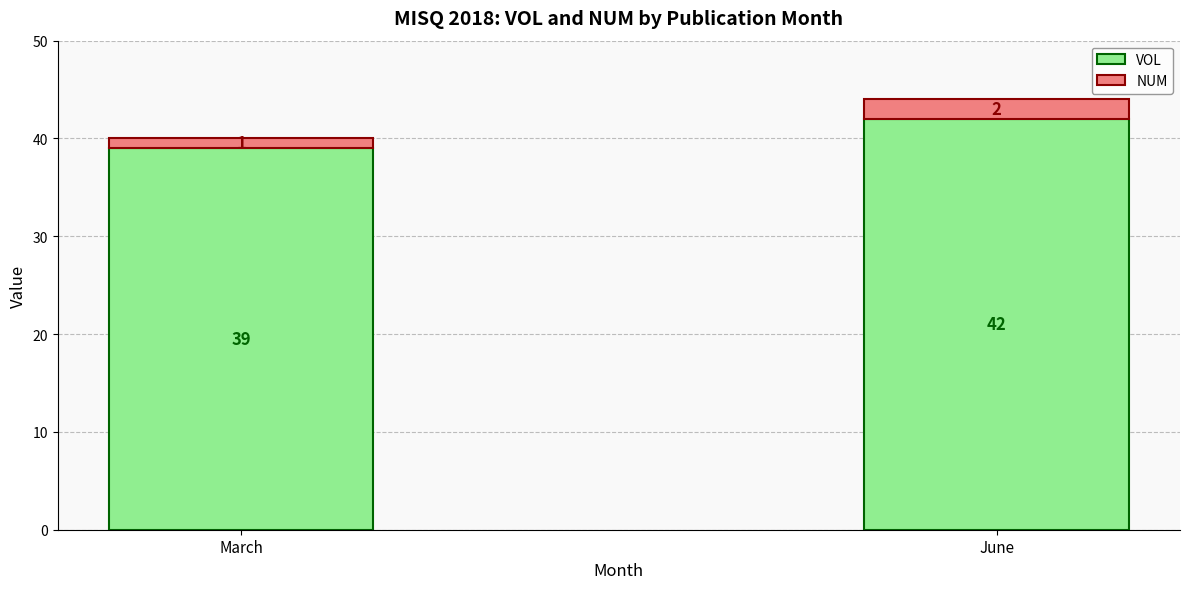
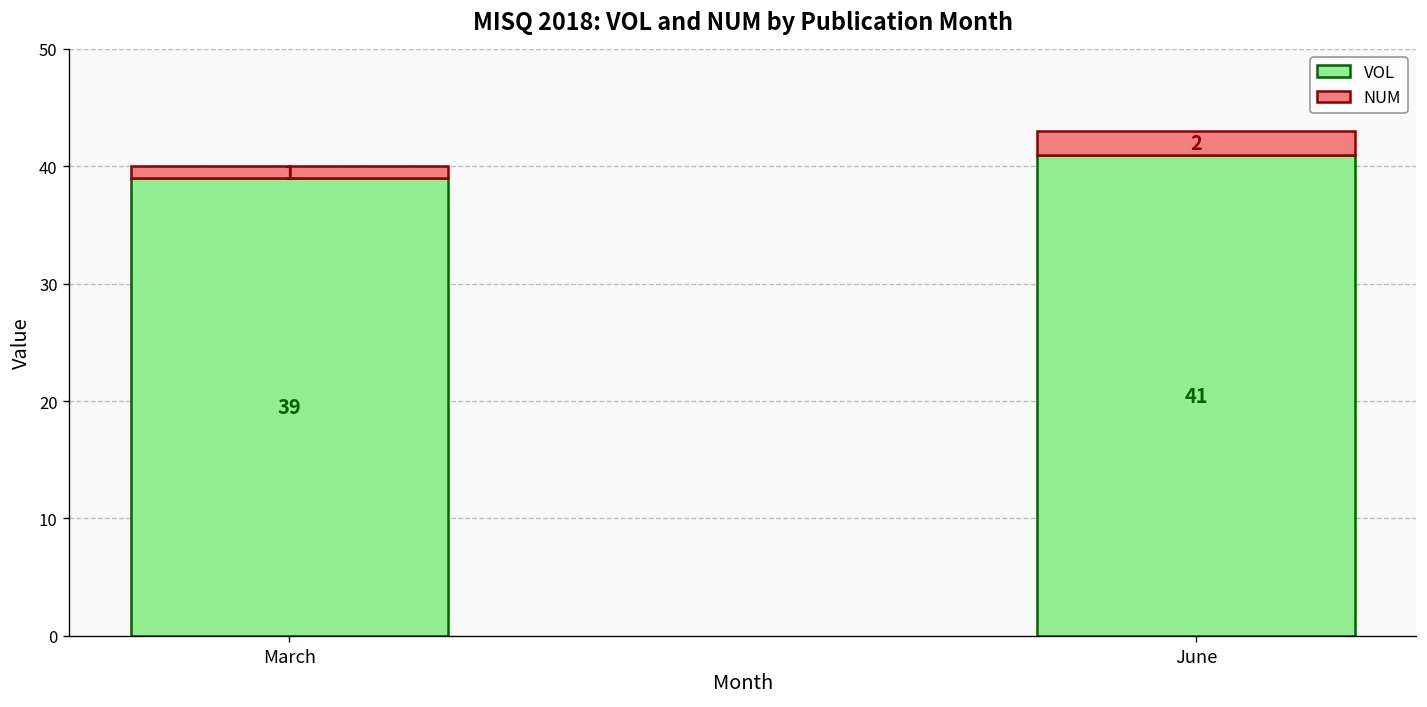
  {
    "VOL": {
      "March": 39,
-     "June": 42
+     "June": 41
    },
    "NUM": {
      "March": 1,
      "June": 2
    }
  }
